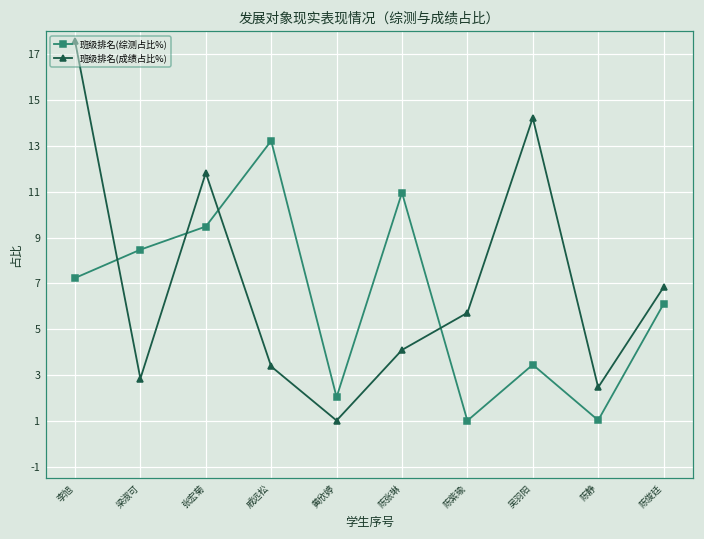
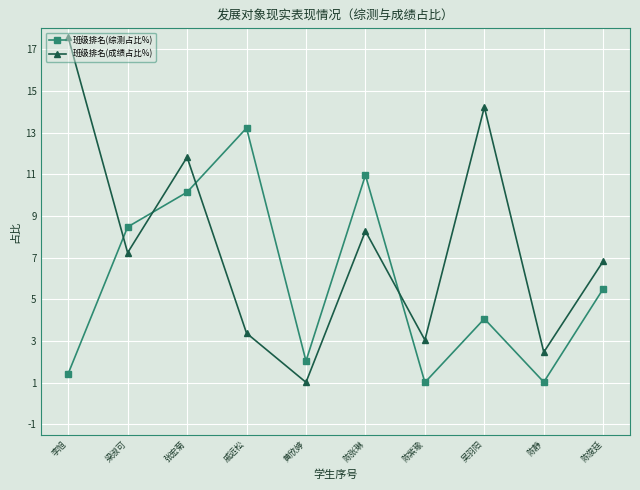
  {
    "班级排名(综测占比%)": {
-     "李旭": 7.2,
+     "李旭": 1.4,
      "梁淑可": 8.5,
-     "张宏菊": 9.5,
+     "张宏菊": 10.1,
      "戚远松": 13.2,
      "黄欣婷": 2.0,
      "陈张琳": 11.0,
      "陈紫瑜": 1.0,
-     "吴羽阳": 3.5,
+     "吴羽阳": 4.1,
      "陈静": 1.0,
-     "陈俊廷": 6.1
+     "陈俊廷": 5.5
    },
    "班级排名(成绩占比%)": {
-     "梁淑可": 2.9,
+     "梁淑可": 7.2,
      "张宏菊": 11.8,
      "戚远松": 3.4,
      "黄欣婷": 1.0,
-     "陈张琳": 4.1,
-     "陈紫瑜": 5.7,
+     "陈张琳": 8.3,
+     "陈紫瑜": 3.0,
      "吴羽阳": 14.2,
      "陈静": 2.5,
      "陈俊廷": 6.8
    }
  }
